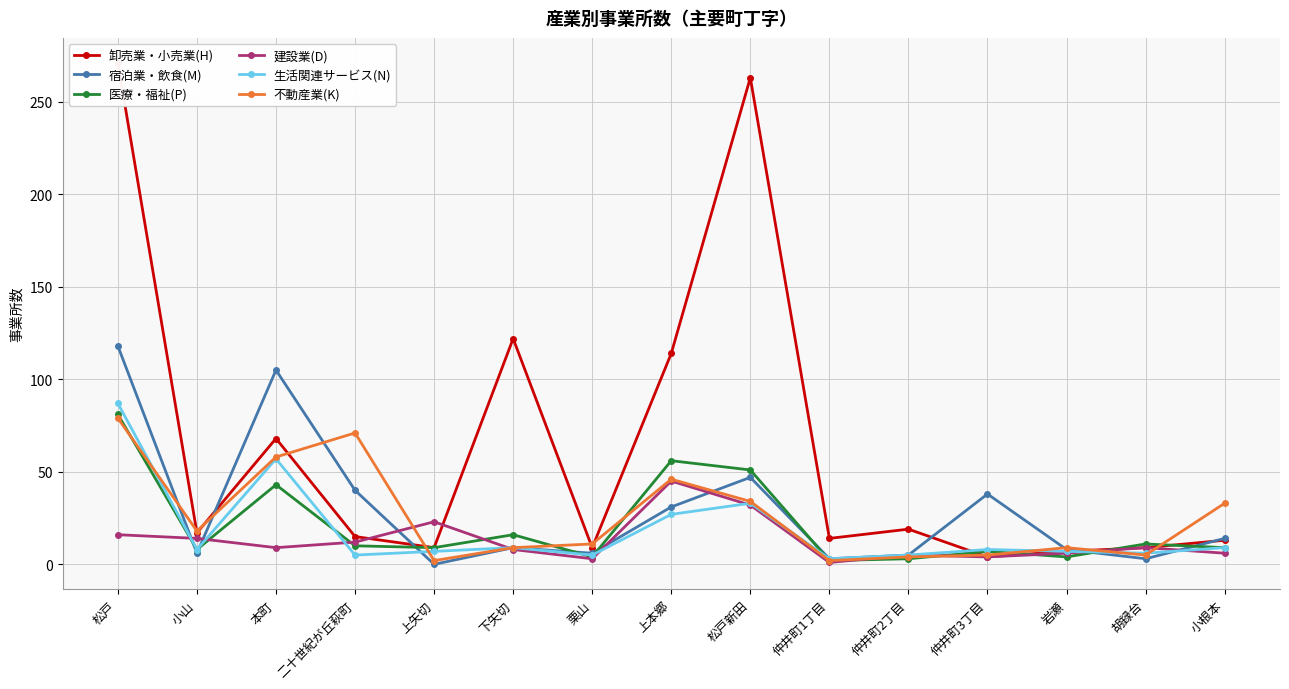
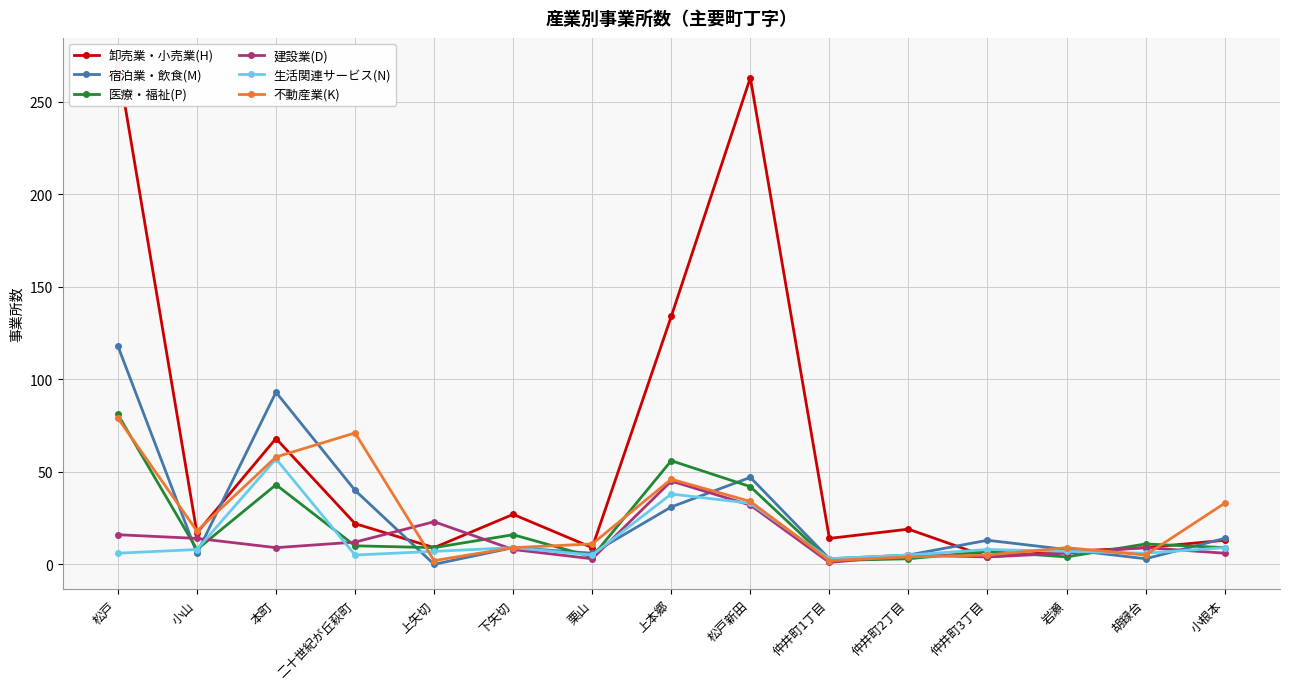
  {
    "卸売業・小売業(H)": {
      "本町": 68,
-     "二十世紀が丘萩町": 15,
-     "下矢切": 122,
+     "二十世紀が丘萩町": 22,
+     "下矢切": 27,
      "栗山": 9,
-     "上本郷": 114,
+     "上本郷": 134,
      "松戸新田": 263,
      "仲井町1丁目": 14,
      "仲井町2丁目": 19
    },
    "宿泊業・飲食(M)": {
      "松戸": 118,
      "小山": 6,
-     "本町": 105,
+     "本町": 93,
      "二十世紀が丘萩町": 40,
      "上矢切": 0,
      "上本郷": 31,
      "松戸新田": 47,
-     "仲井町3丁目": 38,
+     "仲井町3丁目": 13,
      "胡録台": 3
    },
    "医療・福祉(P)": {
      "松戸": 81,
      "本町": 43,
      "二十世紀が丘萩町": 10,
      "下矢切": 16,
      "上本郷": 56,
-     "松戸新田": 51,
+     "松戸新田": 42,
      "岩瀬": 4,
      "胡録台": 11
    },
    "建設業(D)": {
      "松戸": 16,
      "小山": 14,
      "本町": 9,
      "二十世紀が丘萩町": 12,
      "上矢切": 23,
      "小根本": 6
    },
    "生活関連サービス(N)": {
-     "松戸": 87,
+     "松戸": 6,
      "二十世紀が丘萩町": 5,
      "上矢切": 7,
-     "上本郷": 27
+     "上本郷": 38
    },
    "不動産業(K)": {
      "松戸": 79,
      "二十世紀が丘萩町": 71,
      "上矢切": 2,
      "栗山": 11,
      "小根本": 33
    }
  }
